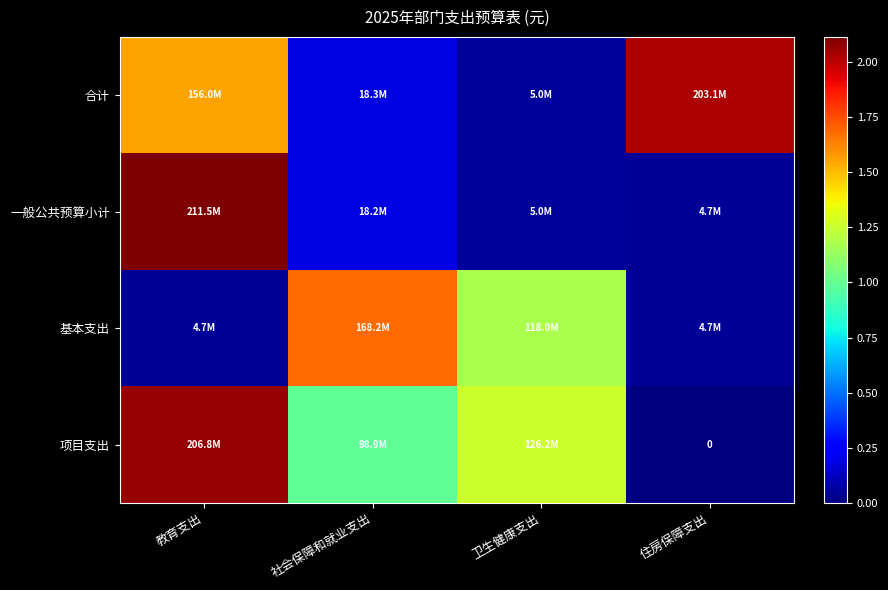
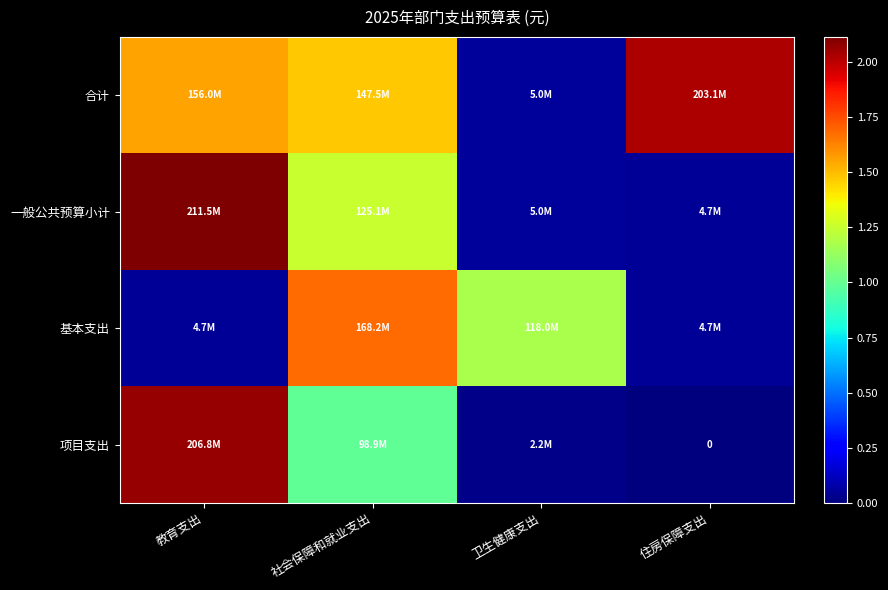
  {
    "合计": {
      "教育支出": "156.0M",
-     "社会保障和就业支出": "18.3M",
+     "社会保障和就业支出": "147.5M",
      "卫生健康支出": "5.0M",
      "住房保障支出": "203.1M"
    },
    "一般公共预算小计": {
      "教育支出": "211.5M",
-     "社会保障和就业支出": "18.2M",
+     "社会保障和就业支出": "125.1M",
      "卫生健康支出": "5.0M",
      "住房保障支出": "4.7M"
    },
    "基本支出": {
      "教育支出": "4.7M",
      "社会保障和就业支出": "168.2M",
      "卫生健康支出": "118.0M",
      "住房保障支出": "4.7M"
    },
    "项目支出": {
      "教育支出": "206.8M",
      "社会保障和就业支出": "98.9M",
-     "卫生健康支出": "126.2M",
+     "卫生健康支出": "2.2M",
      "住房保障支出": "0"
    }
  }
